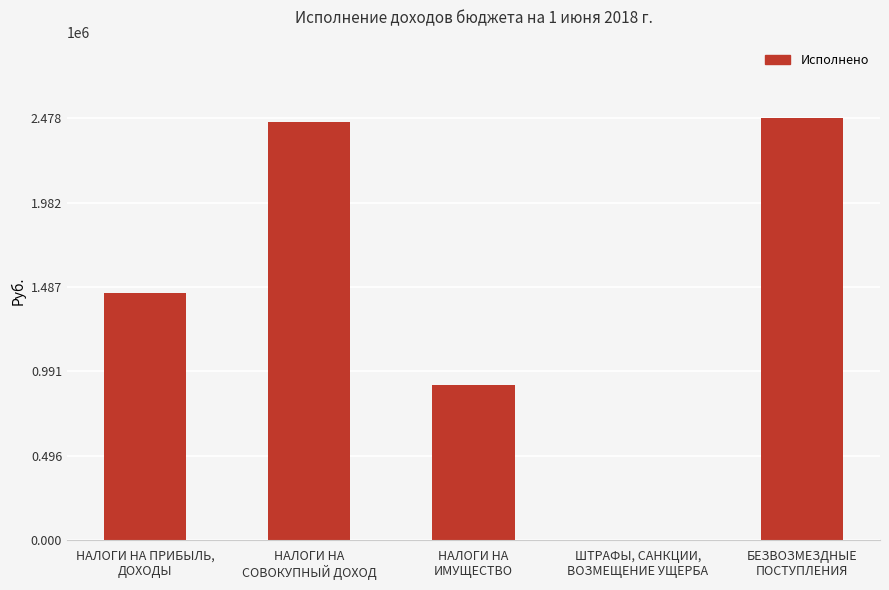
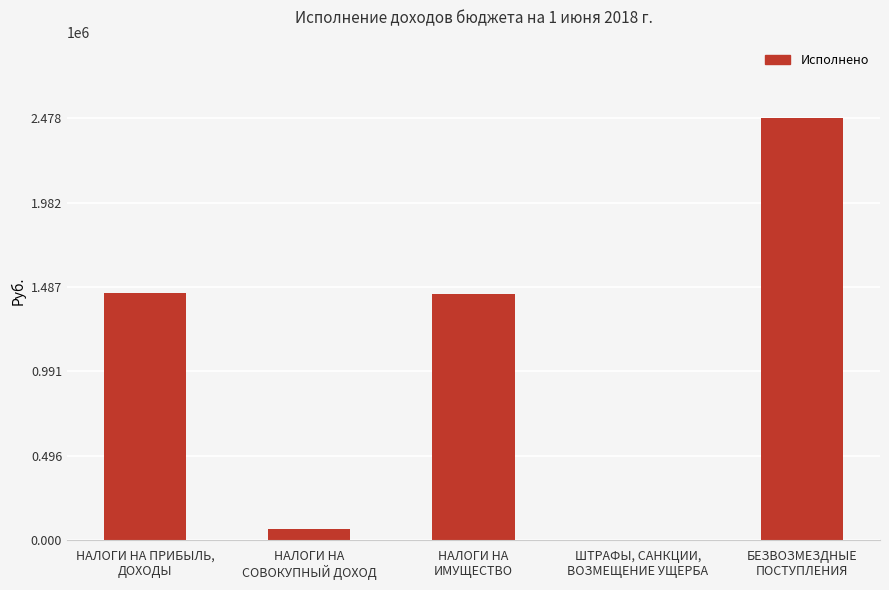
  {
    "НАЛОГИ НА ПРИБЫЛЬ, ДОХОДЫ": 1450000,
-   "НАЛОГИ НА СОВОКУПНЫЙ ДОХОД": 2450000,
-   "НАЛОГИ НА ИМУЩЕСТВО": 910000,
+   "НАЛОГИ НА СОВОКУПНЫЙ ДОХОД": 60000,
+   "НАЛОГИ НА ИМУЩЕСТВО": 1440000,
    "БЕЗВОЗМЕЗДНЫЕ ПОСТУПЛЕНИЯ": 2480000
  }
